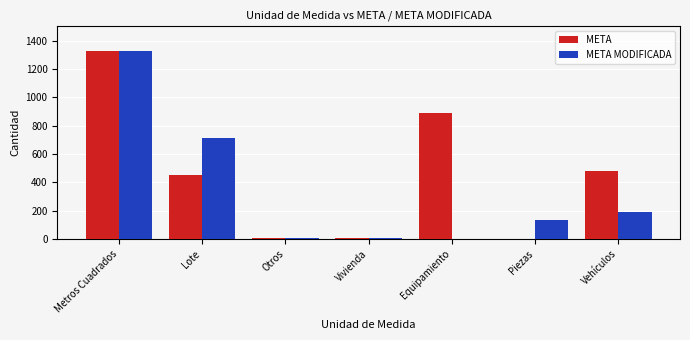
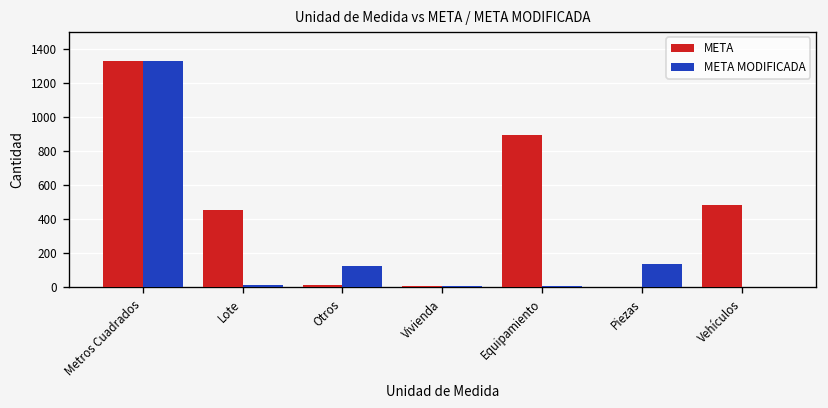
  {
    "META": {
      "Metros Cuadrados": 1330,
      "Lote": 450,
      "Equipamiento": 890,
      "Vehículos": 480
    },
    "META MODIFICADA": {
      "Metros Cuadrados": 1330,
-     "Lote": 710,
-     "Otros": 10,
+     "Lote": 10,
+     "Otros": 130,
      "Piezas": 130,
-     "Vehículos": 190
+     "Vehículos": 0
    }
  }
